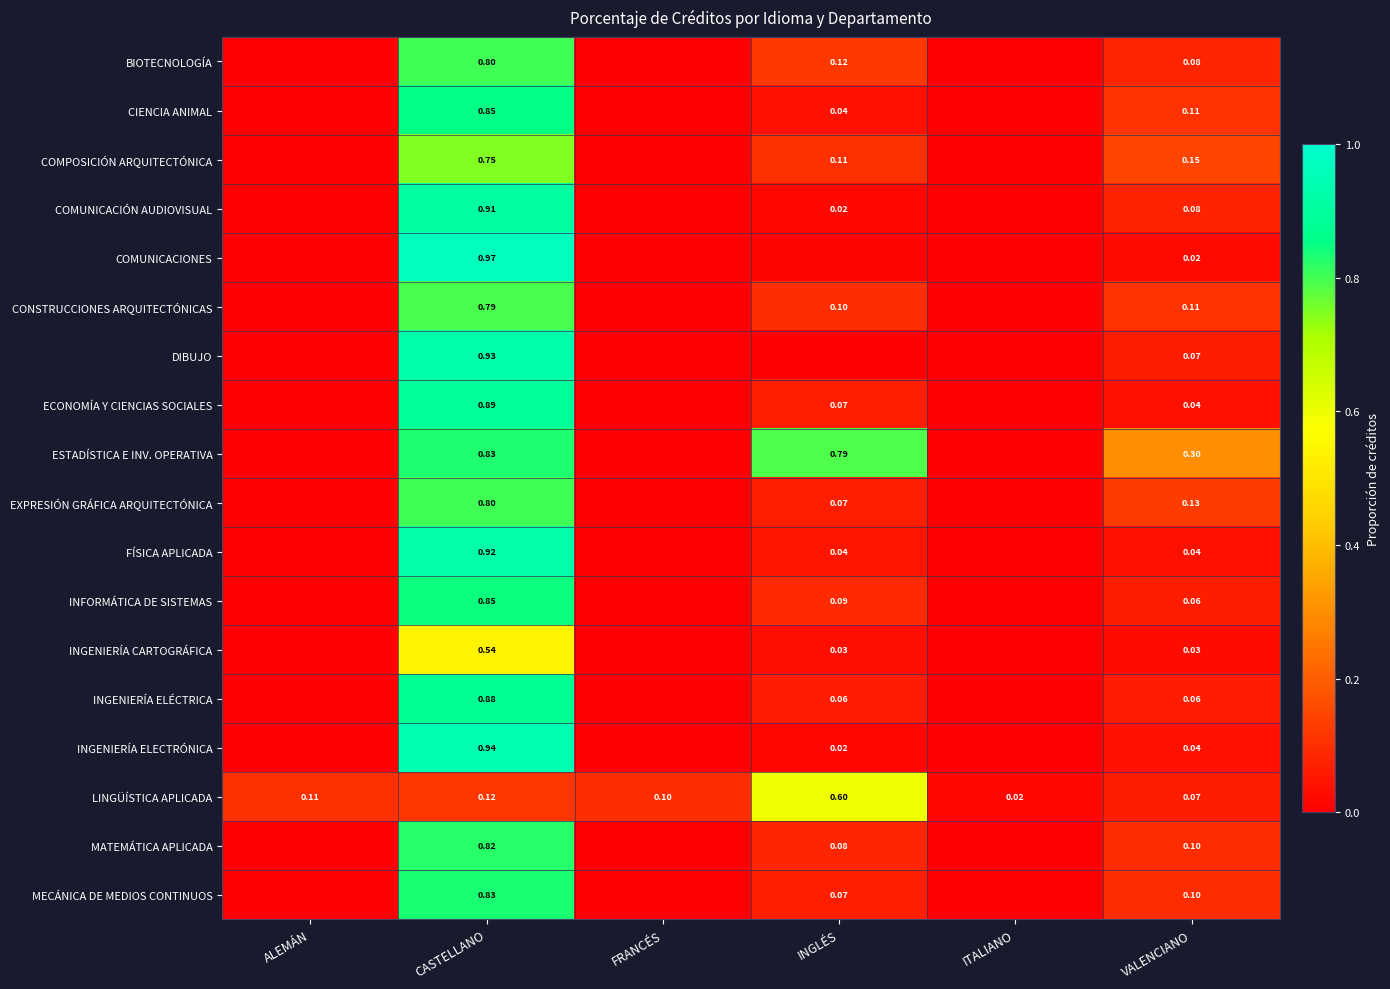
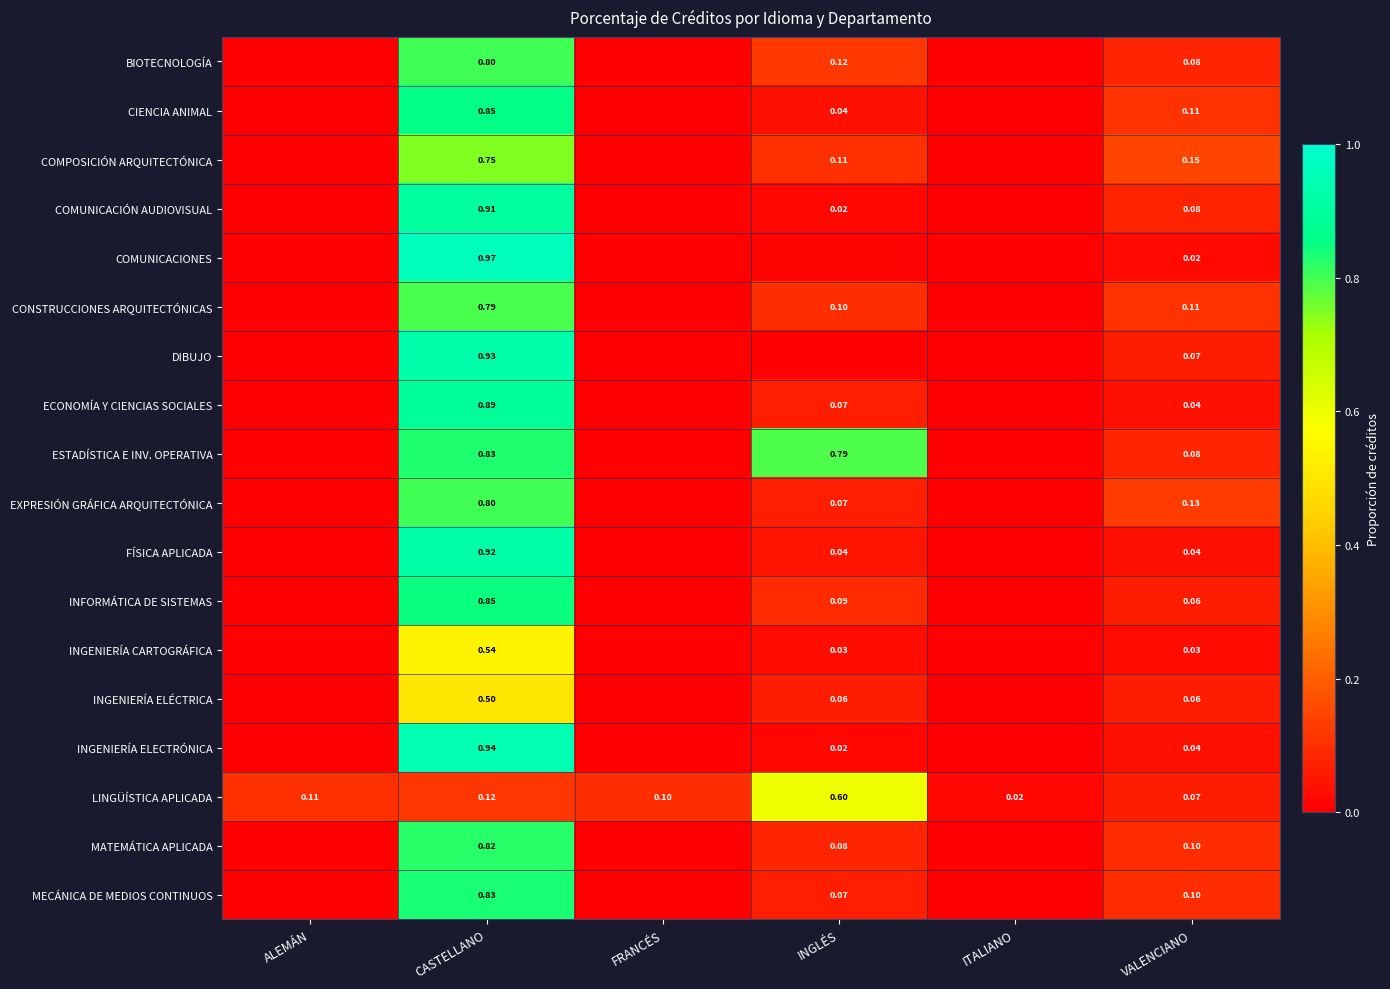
  {
    "BIOTECNOLOGÍA": {
      "CASTELLANO": 0.80,
      "INGLÉS": 0.12,
      "VALENCIANO": 0.08
    },
    "CIENCIA ANIMAL": {
      "CASTELLANO": 0.85,
      "INGLÉS": 0.04,
      "VALENCIANO": 0.11
    },
    "COMPOSICIÓN ARQUITECTÓNICA": {
      "CASTELLANO": 0.75,
      "INGLÉS": 0.11,
      "VALENCIANO": 0.15
    },
    "COMUNICACIÓN AUDIOVISUAL": {
      "CASTELLANO": 0.91,
      "INGLÉS": 0.02,
      "VALENCIANO": 0.08
    },
    "COMUNICACIONES": {
      "CASTELLANO": 0.97,
      "VALENCIANO": 0.02
    },
    "CONSTRUCCIONES ARQUITECTÓNICAS": {
      "CASTELLANO": 0.79,
      "INGLÉS": 0.10,
      "VALENCIANO": 0.11
    },
    "DIBUJO": {
      "CASTELLANO": 0.93,
      "VALENCIANO": 0.07
    },
    "ECONOMÍA Y CIENCIAS SOCIALES": {
      "CASTELLANO": 0.89,
      "INGLÉS": 0.07,
      "VALENCIANO": 0.04
    },
    "ESTADÍSTICA E INV. OPERATIVA": {
      "CASTELLANO": 0.83,
      "INGLÉS": 0.79,
-     "VALENCIANO": 0.30
+     "VALENCIANO": 0.08
    },
    "EXPRESIÓN GRÁFICA ARQUITECTÓNICA": {
      "CASTELLANO": 0.80,
      "INGLÉS": 0.07,
      "VALENCIANO": 0.13
    },
    "FÍSICA APLICADA": {
      "CASTELLANO": 0.92,
      "INGLÉS": 0.04,
      "VALENCIANO": 0.04
    },
    "INFORMÁTICA DE SISTEMAS": {
      "CASTELLANO": 0.85,
      "INGLÉS": 0.09,
      "VALENCIANO": 0.06
    },
    "INGENIERÍA CARTOGRÁFICA": {
      "CASTELLANO": 0.54,
      "INGLÉS": 0.03,
      "VALENCIANO": 0.03
    },
    "INGENIERÍA ELÉCTRICA": {
-     "CASTELLANO": 0.88,
+     "CASTELLANO": 0.50,
      "INGLÉS": 0.06,
      "VALENCIANO": 0.06
    },
    "INGENIERÍA ELECTRÓNICA": {
      "CASTELLANO": 0.94,
      "INGLÉS": 0.02,
      "VALENCIANO": 0.04
    },
    "LINGÜÍSTICA APLICADA": {
      "ALEMÁN": 0.11,
      "CASTELLANO": 0.12,
      "FRANCÉS": 0.10,
      "INGLÉS": 0.60,
      "ITALIANO": 0.02,
      "VALENCIANO": 0.07
    },
    "MATEMÁTICA APLICADA": {
      "CASTELLANO": 0.82,
      "INGLÉS": 0.08,
      "VALENCIANO": 0.10
    },
    "MECÁNICA DE MEDIOS CONTINUOS": {
      "CASTELLANO": 0.83,
      "INGLÉS": 0.07,
      "VALENCIANO": 0.10
    }
  }
